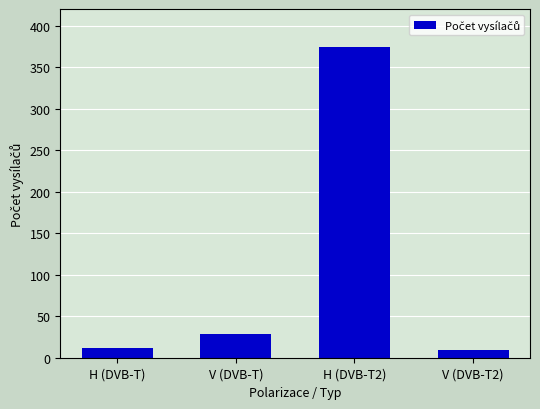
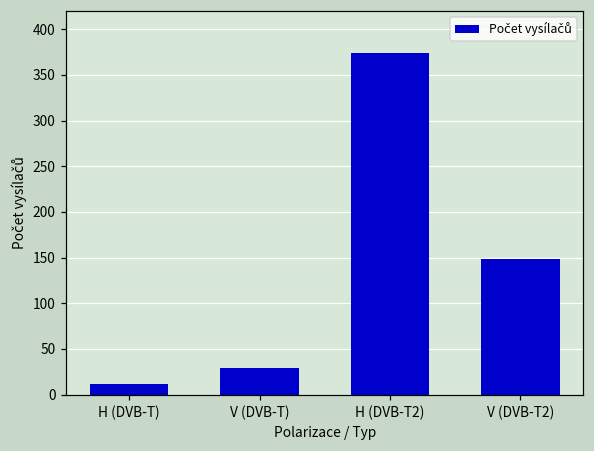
  {
    "H (DVB-T)": 10,
    "V (DVB-T)": 30,
    "H (DVB-T2)": 370,
-   "V (DVB-T2)": 10
+   "V (DVB-T2)": 150
  }
